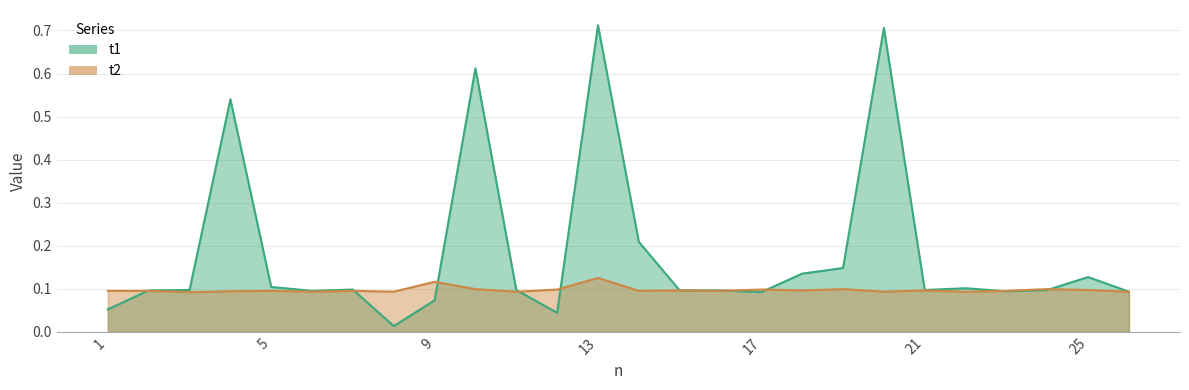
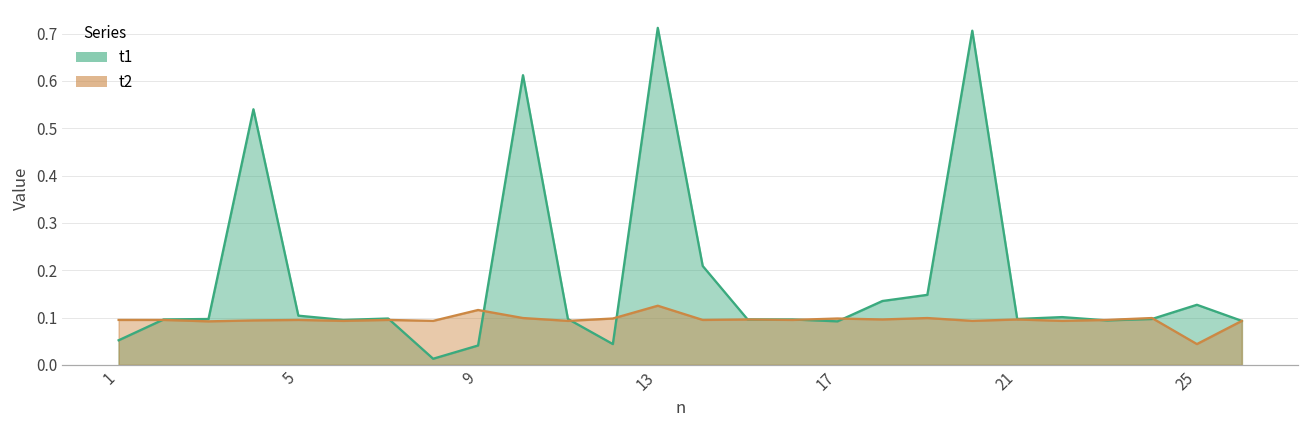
  {
    "t1": {
      "1": 0.05,
      "5": 0.10,
-     "9": 0.07,
+     "9": 0.04,
      "13": 0.71,
      "25": 0.13
    },
    "t2": {
      "1": 0.10,
      "5": 0.10,
      "9": 0.12,
      "13": 0.13,
-     "25": 0.10
+     "25": 0.04
    }
  }
